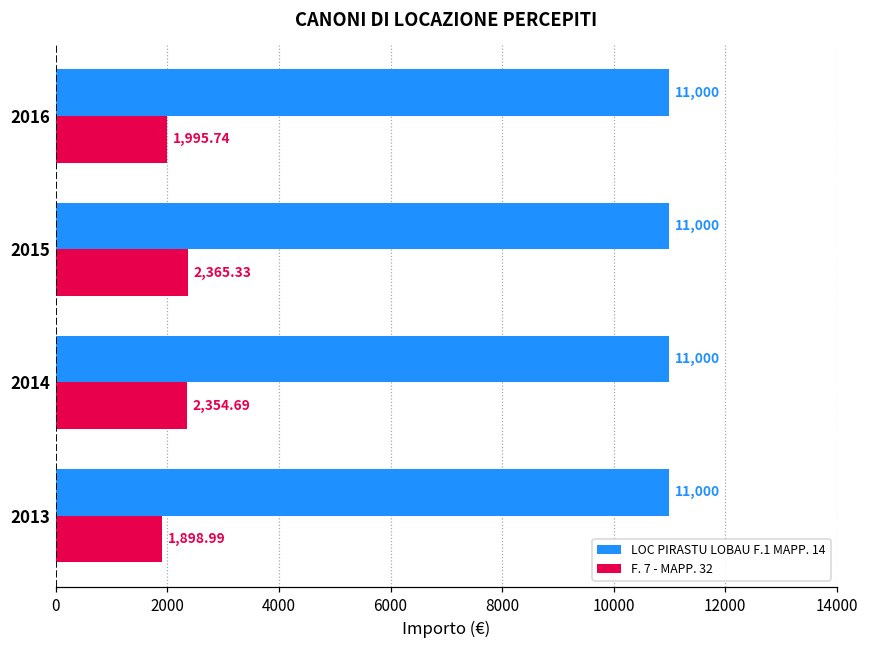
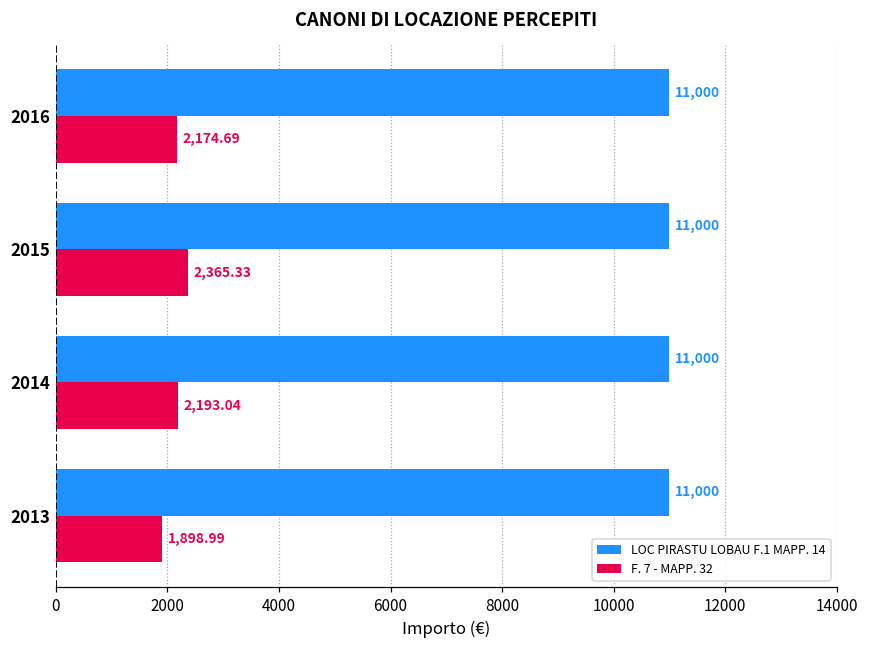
  {
    "LOC PIRASTU LOBAU F.1 MAPP. 14": {
      "2016": "11,000",
      "2015": "11,000",
      "2014": "11,000",
      "2013": "11,000"
    },
    "F. 7 - MAPP. 32": {
-     "2016": "1,995.74",
+     "2016": "2,174.69",
      "2015": "2,365.33",
-     "2014": "2,354.69",
+     "2014": "2,193.04",
      "2013": "1,898.99"
    }
  }
